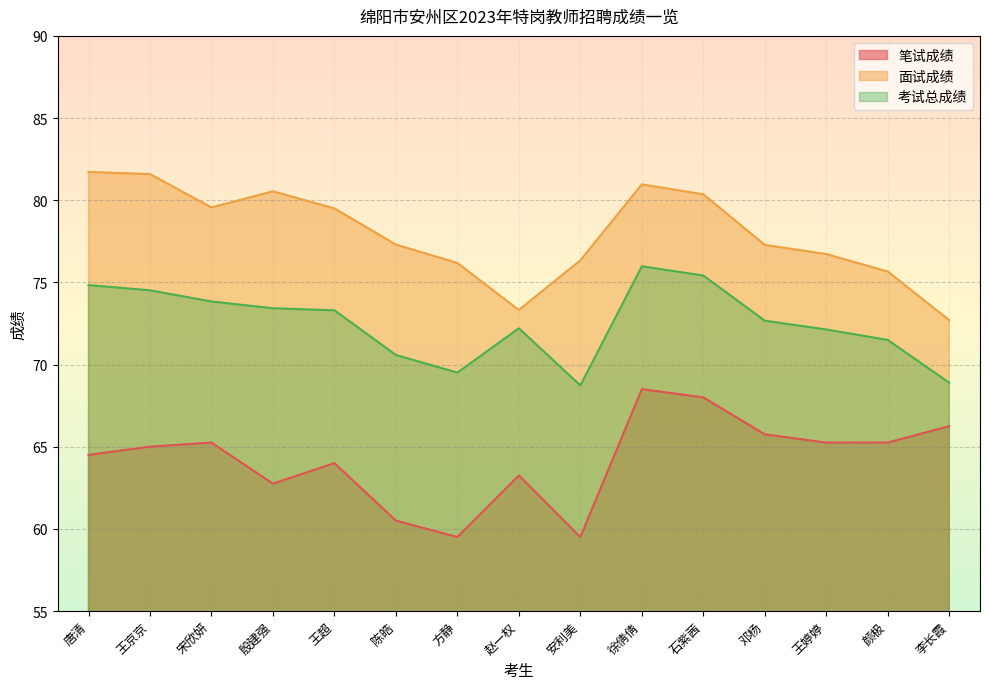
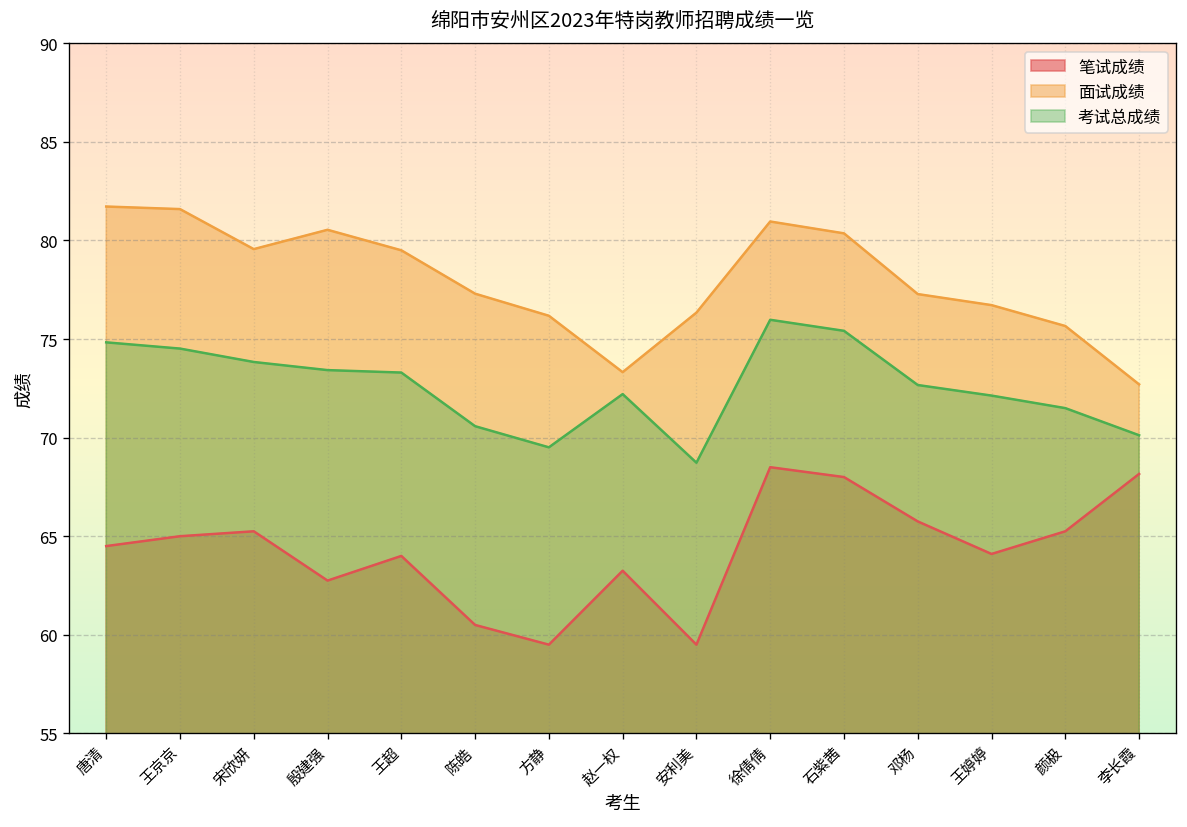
  {
    "笔试成绩": {
      "唐清": 64.5,
      "王京京": 65.0,
      "宋欣妍": 65.3,
      "殷建强": 62.8,
      "王超": 64.0,
      "陈皓": 60.5,
      "方静": 59.5,
      "赵一权": 63.3,
      "安利美": 59.5,
      "徐倩倩": 68.5,
      "石紫茜": 68.0,
      "邓杨": 65.8,
-     "王婷婷": 65.3,
+     "王婷婷": 64.1,
      "颜极": 65.3,
-     "李长霞": 66.3
+     "李长霞": 68.2
    },
    "面试成绩": {
      "唐清": 81.7,
      "王京京": 81.6,
      "宋欣妍": 79.6,
      "殷建强": 80.5,
      "王超": 79.5,
      "陈皓": 77.3,
      "方静": 76.2,
      "赵一权": 73.3,
      "安利美": 76.3,
      "徐倩倩": 81.0,
      "石紫茜": 80.4,
      "邓杨": 77.3,
      "王婷婷": 76.7,
      "颜极": 75.7,
      "李长霞": 72.7
    },
    "考试总成绩": {
      "唐清": 74.8,
      "王京京": 74.5,
      "宋欣妍": 73.8,
      "殷建强": 73.4,
      "王超": 73.3,
      "陈皓": 70.6,
      "方静": 69.5,
      "赵一权": 72.2,
      "安利美": 68.7,
      "徐倩倩": 76.0,
      "石紫茜": 75.4,
      "邓杨": 72.7,
      "王婷婷": 72.1,
      "颜极": 71.5,
-     "李长霞": 68.9
+     "李长霞": 70.1
    }
  }
